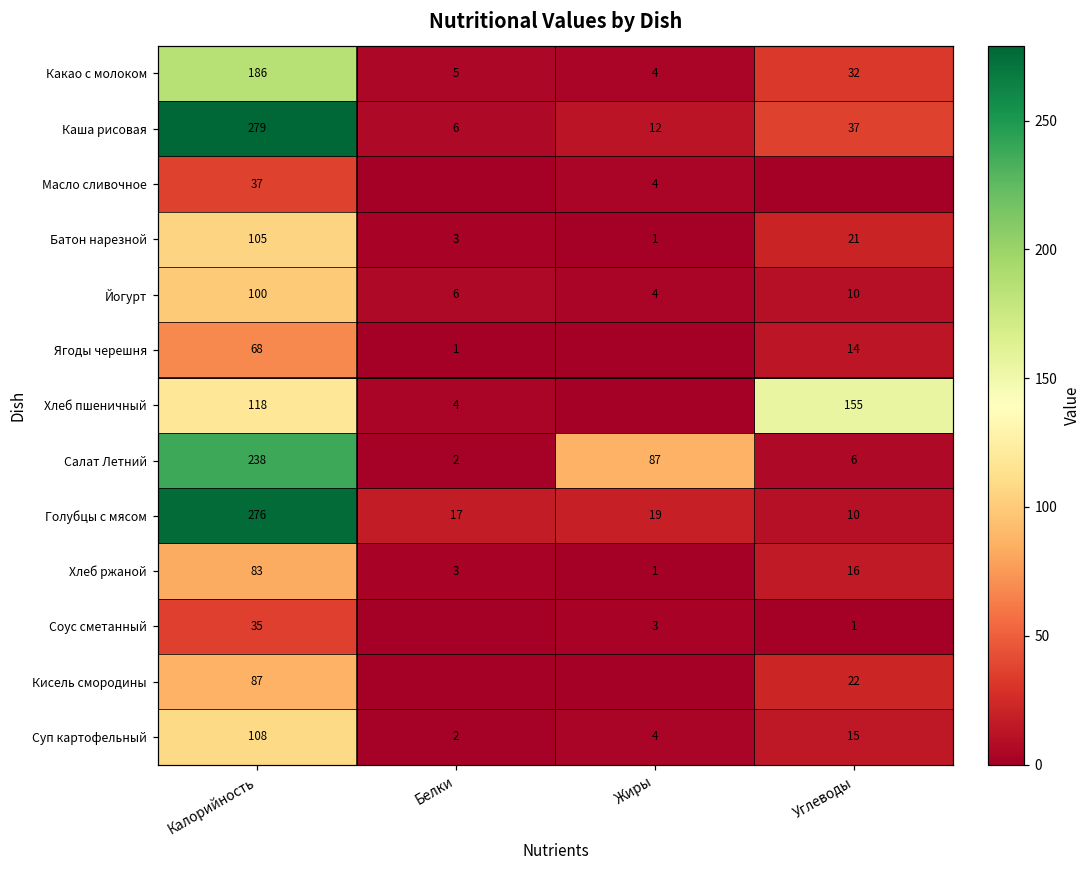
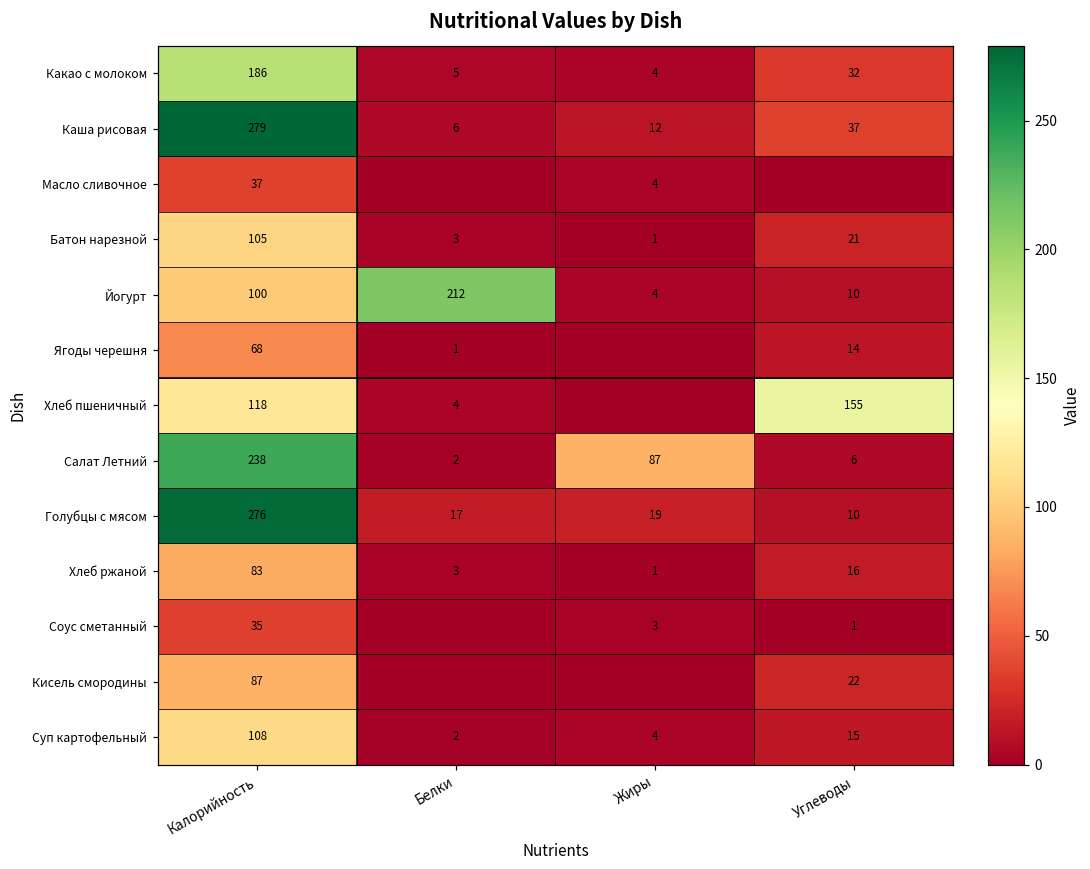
  {
    "Какао с молоком": {
      "Калорийность": 186,
      "Белки": 5,
      "Жиры": 4,
      "Углеводы": 32
    },
    "Каша рисовая": {
      "Калорийность": 279,
      "Белки": 6,
      "Жиры": 12,
      "Углеводы": 37
    },
    "Масло сливочное": {
      "Калорийность": 37,
      "Жиры": 4
    },
    "Батон нарезной": {
      "Калорийность": 105,
      "Белки": 3,
      "Жиры": 1,
      "Углеводы": 21
    },
    "Йогурт": {
      "Калорийность": 100,
-     "Белки": 6,
+     "Белки": 212,
      "Жиры": 4,
      "Углеводы": 10
    },
    "Ягоды черешня": {
      "Калорийность": 68,
      "Белки": 1,
      "Углеводы": 14
    },
    "Хлеб пшеничный": {
      "Калорийность": 118,
      "Белки": 4,
      "Углеводы": 155
    },
    "Салат Летний": {
      "Калорийность": 238,
      "Белки": 2,
      "Жиры": 87,
      "Углеводы": 6
    },
    "Голубцы с мясом": {
      "Калорийность": 276,
      "Белки": 17,
      "Жиры": 19,
      "Углеводы": 10
    },
    "Хлеб ржаной": {
      "Калорийность": 83,
      "Белки": 3,
      "Жиры": 1,
      "Углеводы": 16
    },
    "Соус сметанный": {
      "Калорийность": 35,
      "Жиры": 3,
      "Углеводы": 1
    },
    "Кисель смородины": {
      "Калорийность": 87,
      "Углеводы": 22
    },
    "Суп картофельный": {
      "Калорийность": 108,
      "Белки": 2,
      "Жиры": 4,
      "Углеводы": 15
    }
  }
